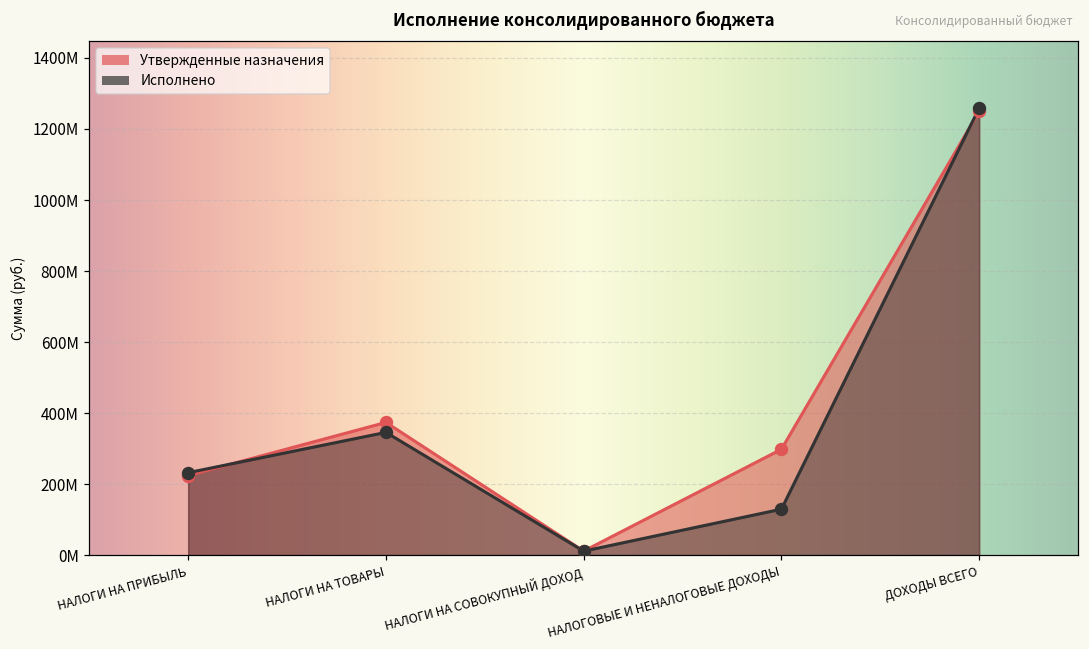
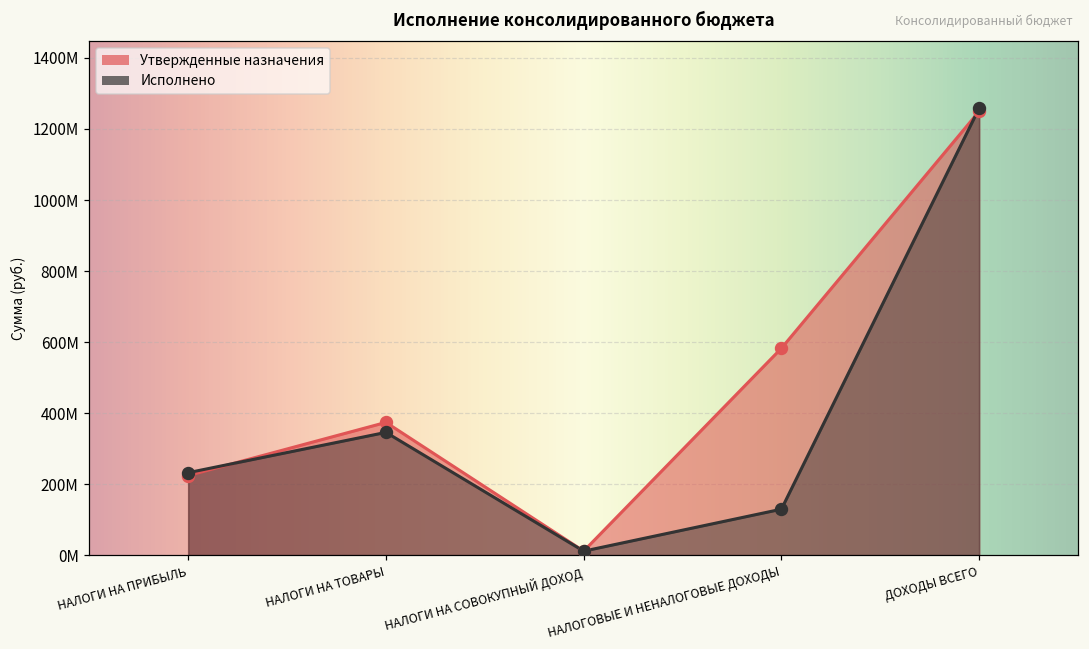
  {
    "Утвержденные назначения": {
      "НАЛОГИ НА ПРИБЫЛЬ": 220000000,
      "НАЛОГИ НА ТОВАРЫ": 370000000,
-     "НАЛОГОВЫЕ И НЕНАЛОГОВЫЕ ДОХОДЫ": 300000000,
+     "НАЛОГОВЫЕ И НЕНАЛОГОВЫЕ ДОХОДЫ": 580000000,
      "ДОХОДЫ ВСЕГО": 1250000000
    },
    "Исполнено": {
      "НАЛОГИ НА ПРИБЫЛЬ": 230000000,
      "НАЛОГИ НА ТОВАРЫ": 350000000,
      "НАЛОГОВЫЕ И НЕНАЛОГОВЫЕ ДОХОДЫ": 130000000,
      "ДОХОДЫ ВСЕГО": 1260000000
    }
  }
